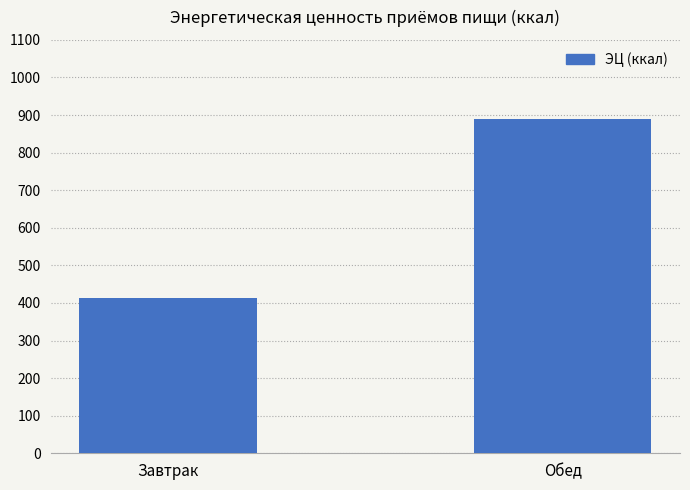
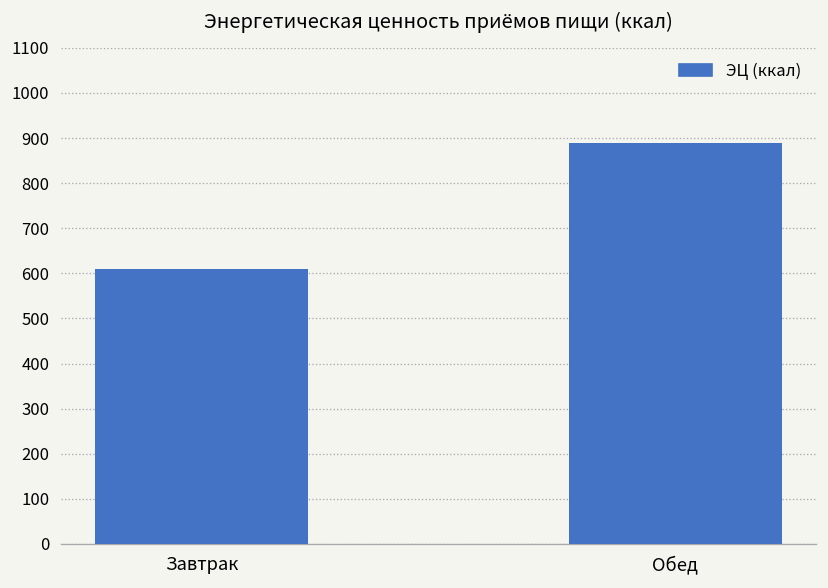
  {
-   "Завтрак": 410,
+   "Завтрак": 610,
    "Обед": 890
  }
